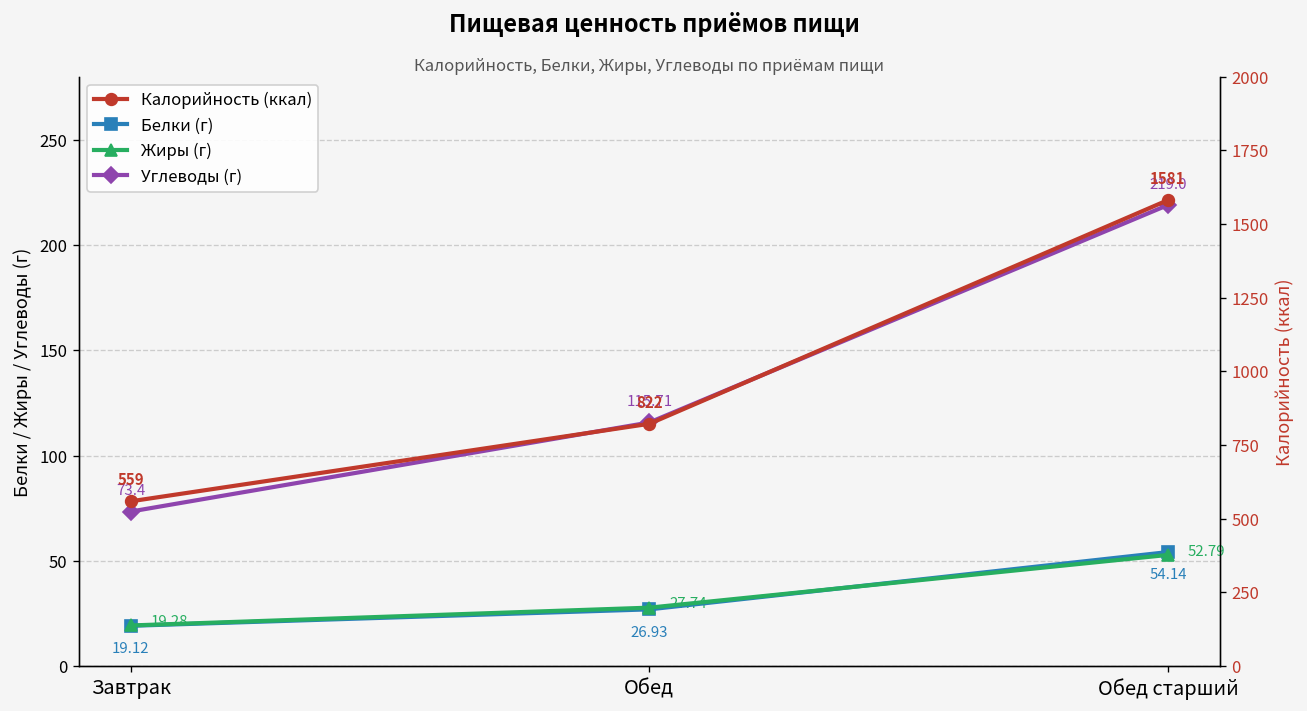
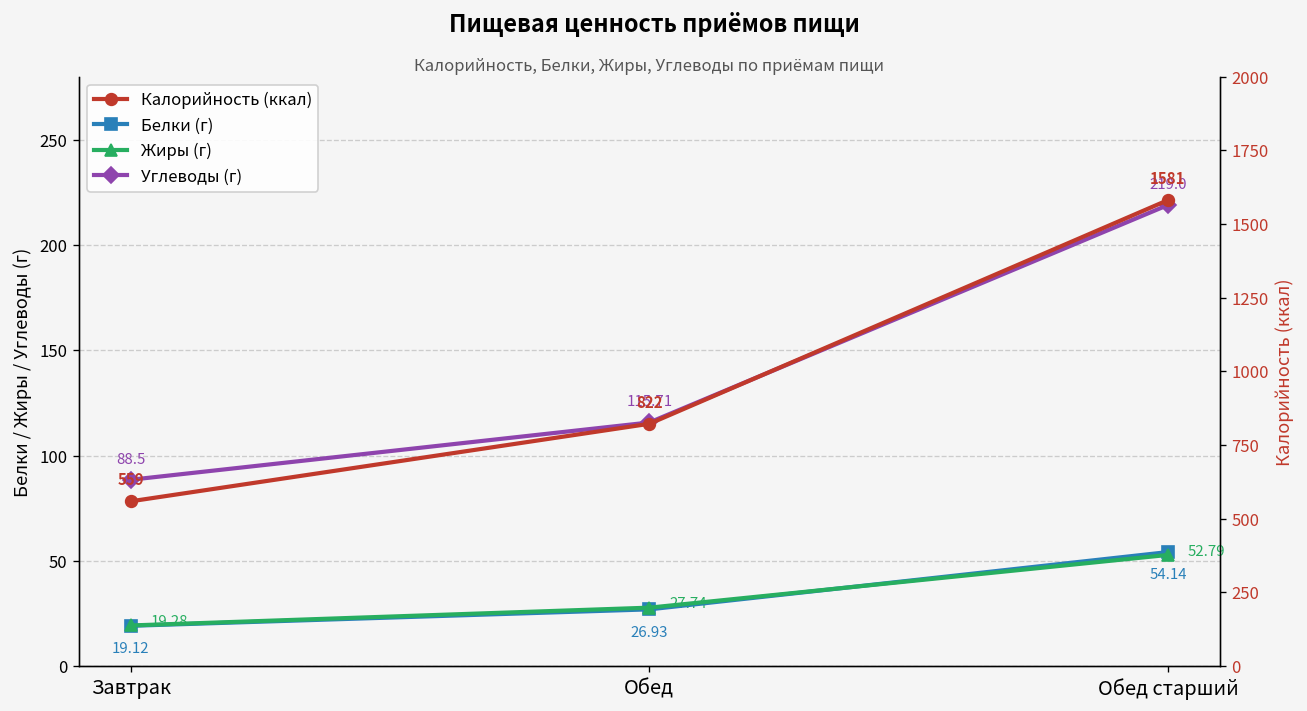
  {
    "Углеводы (г)": {
-     "Завтрак": 73.4
+     "Завтрак": 88.5
    }
  }
